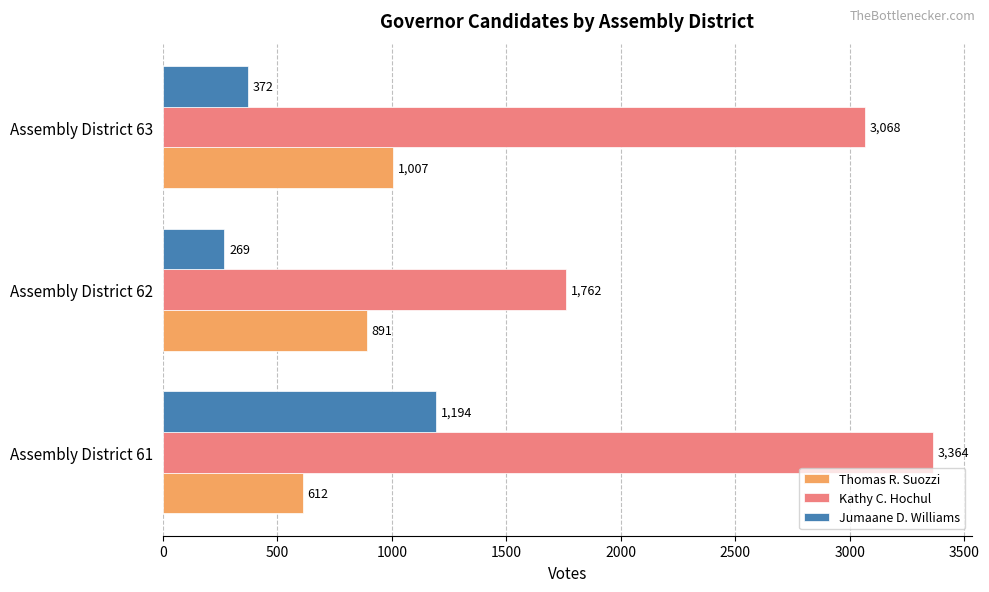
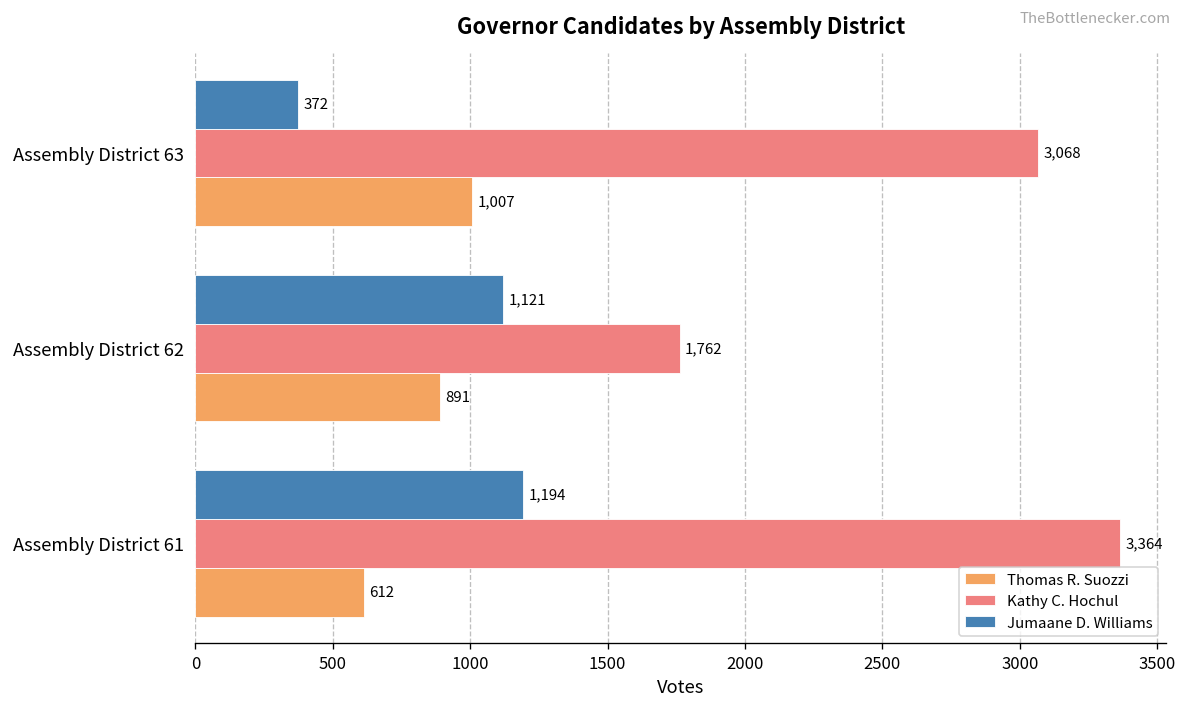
  {
    "Jumaane D. Williams": {
      "Assembly District 63": "372",
-     "Assembly District 62": "269",
+     "Assembly District 62": "1,121",
      "Assembly District 61": "1,194"
    }
  }
